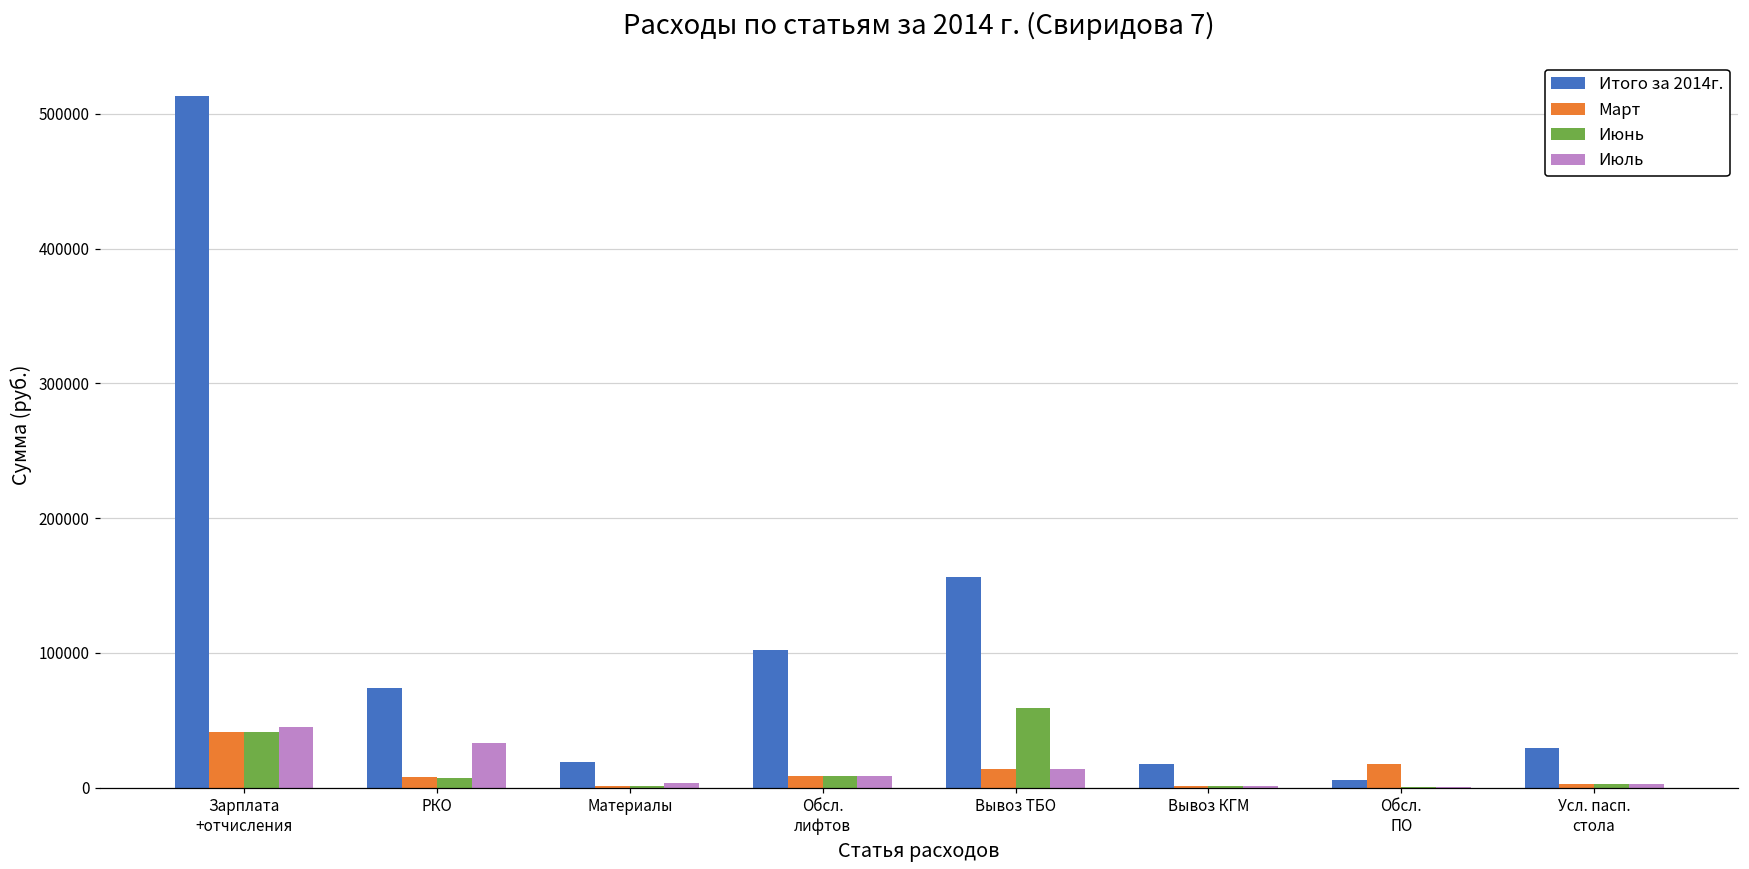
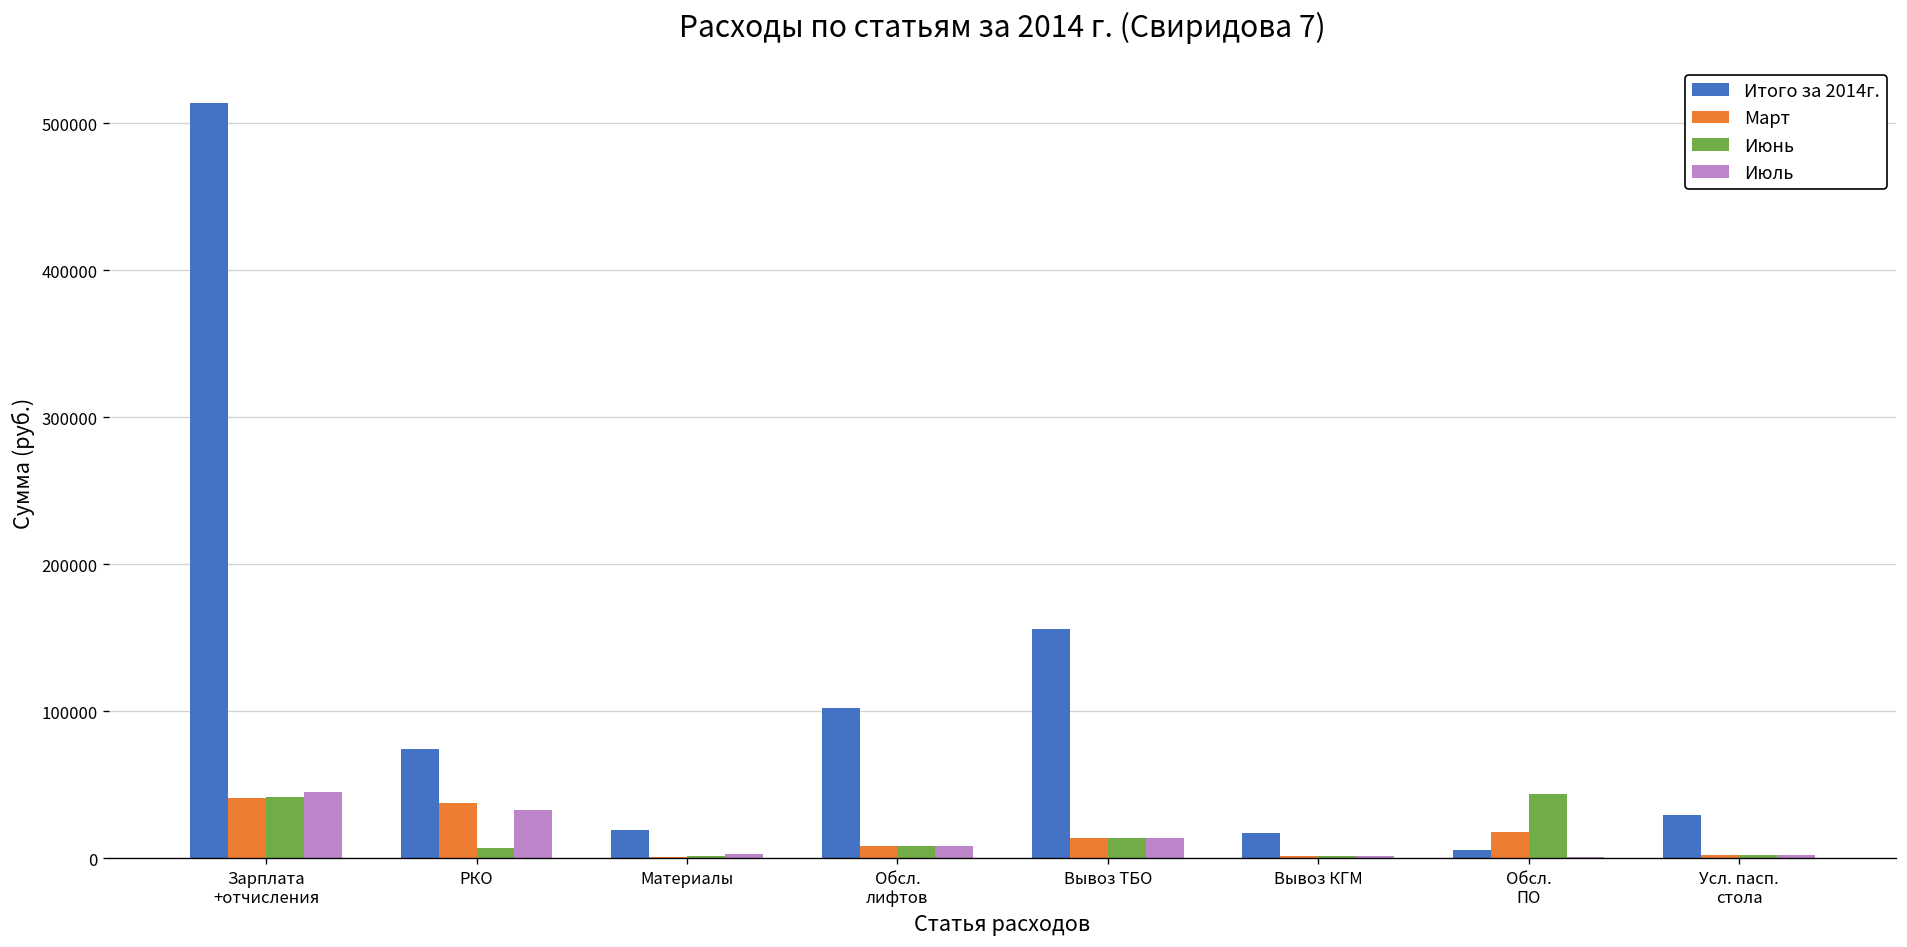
  {
    "Итого за 2014г.": {
      "Зарплата +отчисления": 514000,
      "РКО": 74000,
      "Материалы": 19000,
      "Обсл. лифтов": 102000,
      "Вывоз ТБО": 156000,
      "Вывоз КГМ": 17000,
      "Обсл. ПО": 5000,
      "Усл. пасп. стола": 29000
    },
    "Март": {
      "Зарплата +отчисления": 41000,
-     "РКО": 8000,
+     "РКО": 38000,
      "Обсл. лифтов": 9000,
      "Вывоз ТБО": 14000,
      "Обсл. ПО": 18000,
      "Усл. пасп. стола": 2000
    },
    "Июнь": {
      "Зарплата +отчисления": 42000,
      "РКО": 7000,
      "Обсл. лифтов": 9000,
-     "Вывоз ТБО": 59000,
-     "Обсл. ПО": 0,
+     "Вывоз ТБО": 14000,
+     "Обсл. ПО": 43000,
      "Усл. пасп. стола": 2000
    },
    "Июль": {
      "Зарплата +отчисления": 45000,
      "РКО": 33000,
      "Материалы": 3000,
      "Обсл. лифтов": 9000,
      "Вывоз ТБО": 14000,
      "Усл. пасп. стола": 2000
    }
  }
